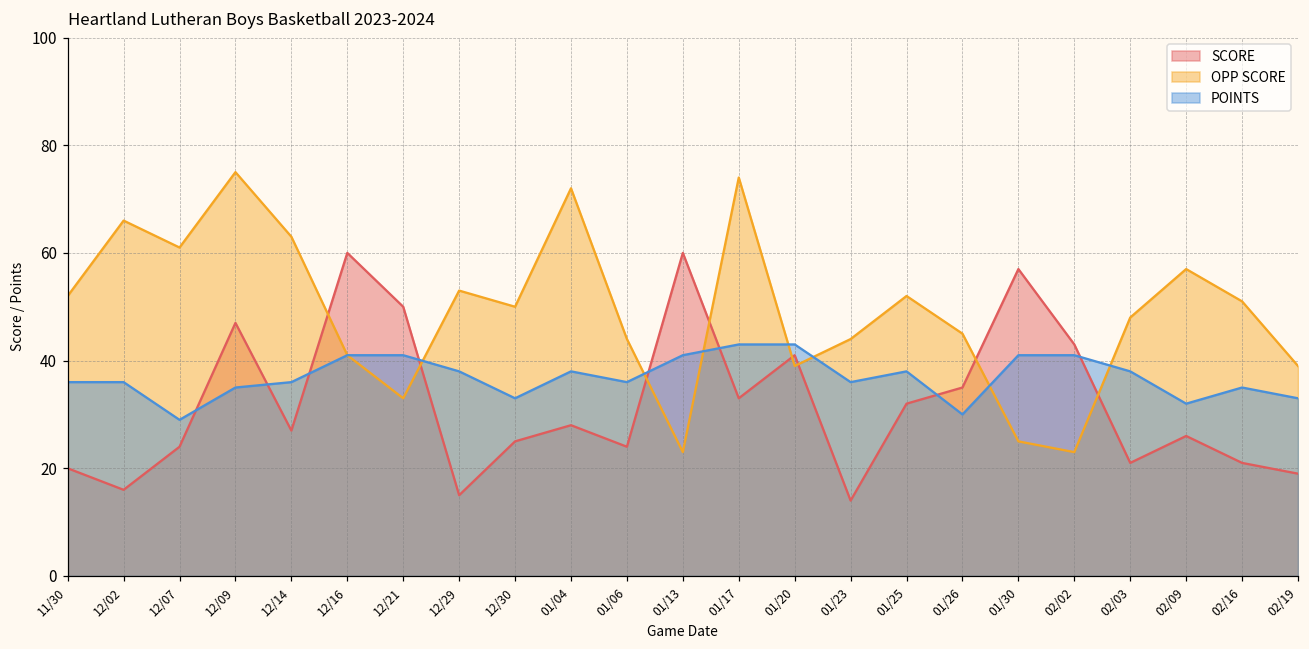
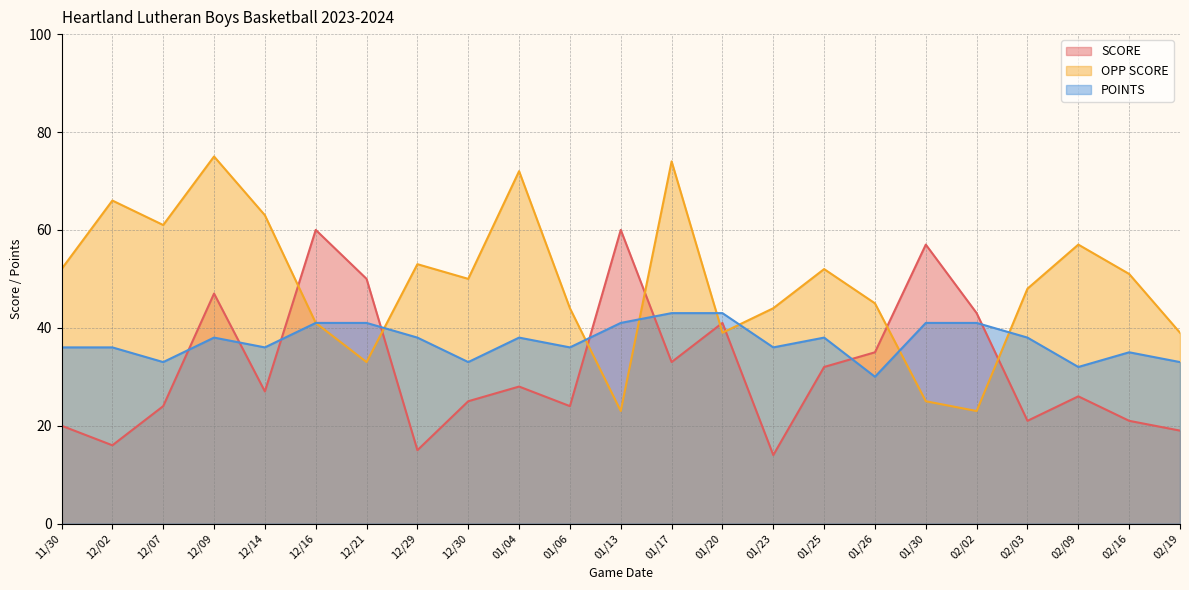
  {
    "SCORE": {
      "11/30": 20,
      "12/02": 16,
      "12/07": 24,
      "12/09": 47,
      "12/14": 27,
      "12/16": 60,
      "12/21": 50,
      "12/29": 15,
      "12/30": 25,
      "01/04": 28,
      "01/06": 24,
      "01/13": 60,
      "01/17": 33,
      "01/20": 41,
      "01/23": 14,
      "01/25": 32,
      "01/26": 35,
      "01/30": 57,
      "02/02": 43,
      "02/03": 21,
      "02/09": 26,
      "02/16": 21,
      "02/19": 19
    },
    "OPP SCORE": {
      "11/30": 52,
      "12/02": 66,
      "12/07": 61,
      "12/09": 75,
      "12/14": 63,
      "12/21": 33,
      "12/29": 53,
      "12/30": 50,
      "01/04": 72,
      "01/06": 44,
      "01/13": 23,
      "01/17": 74,
      "01/20": 39,
      "01/23": 44,
      "01/25": 52,
      "01/26": 45,
      "01/30": 25,
      "02/02": 23,
      "02/03": 48,
      "02/09": 57,
      "02/16": 51,
      "02/19": 39
    },
    "POINTS": {
      "11/30": 36,
      "12/02": 36,
-     "12/07": 29,
-     "12/09": 35,
+     "12/07": 33,
+     "12/09": 38,
      "12/14": 36,
      "12/21": 41,
      "12/29": 38,
      "12/30": 33,
      "01/04": 38,
      "01/06": 36,
      "01/13": 41,
      "01/17": 43,
      "01/20": 43,
      "01/23": 36,
      "01/25": 38,
      "01/26": 30,
      "01/30": 41,
      "02/02": 41,
      "02/03": 38,
      "02/09": 32,
      "02/16": 35,
      "02/19": 33
    }
  }
